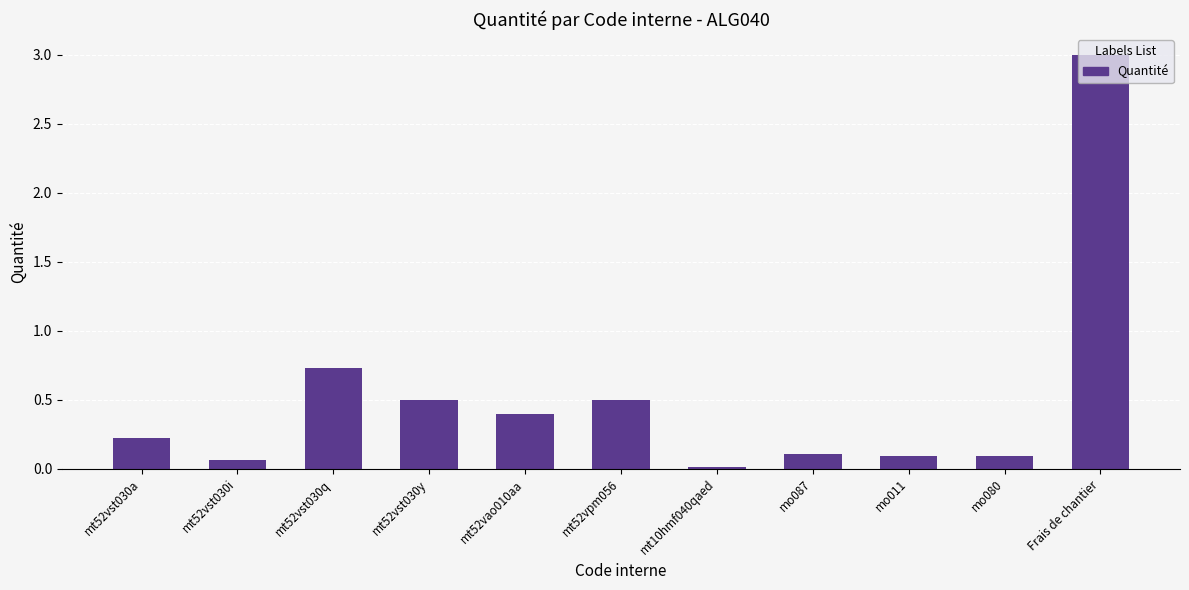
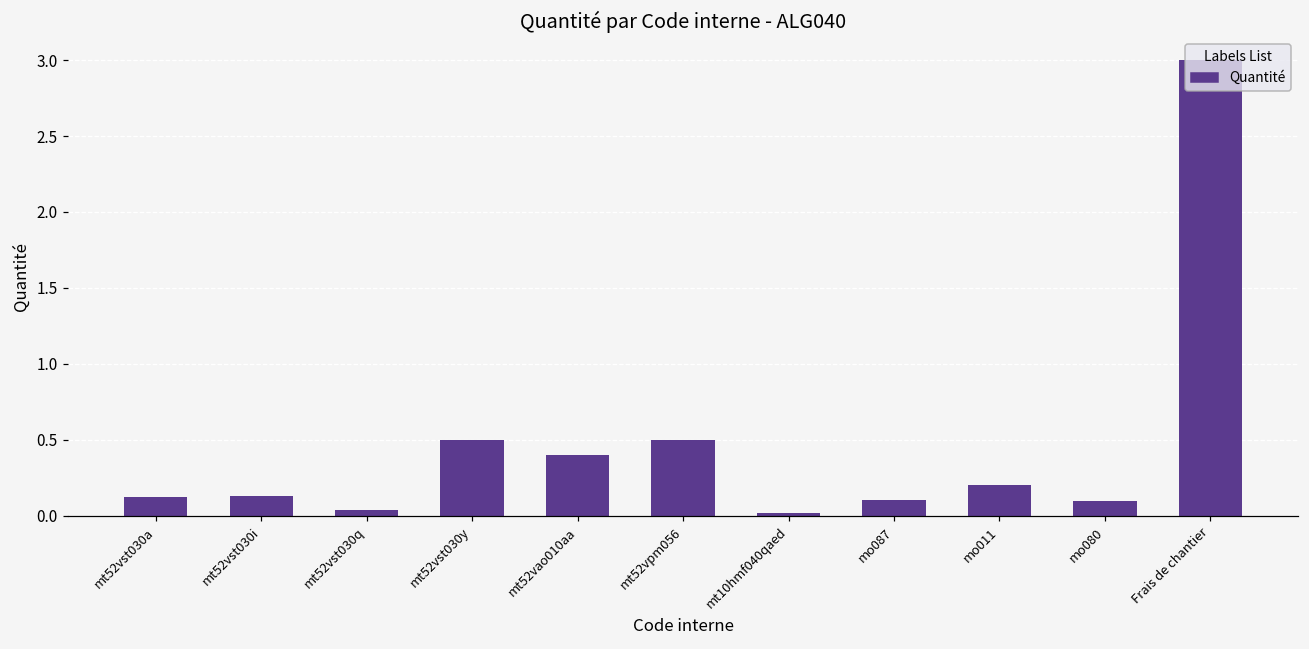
  {
-   "mt52vst030a": 0.22,
-   "mt52vst030i": 0.06,
-   "mt52vst030q": 0.73,
+   "mt52vst030a": 0.12,
+   "mt52vst030i": 0.13,
+   "mt52vst030q": 0.04,
    "mt52vst030y": 0.50,
    "mt52vao010aa": 0.40,
    "mt52vpm056": 0.50,
    "mo087": 0.11,
-   "mo011": 0.10,
+   "mo011": 0.20,
    "mo080": 0.10
  }
